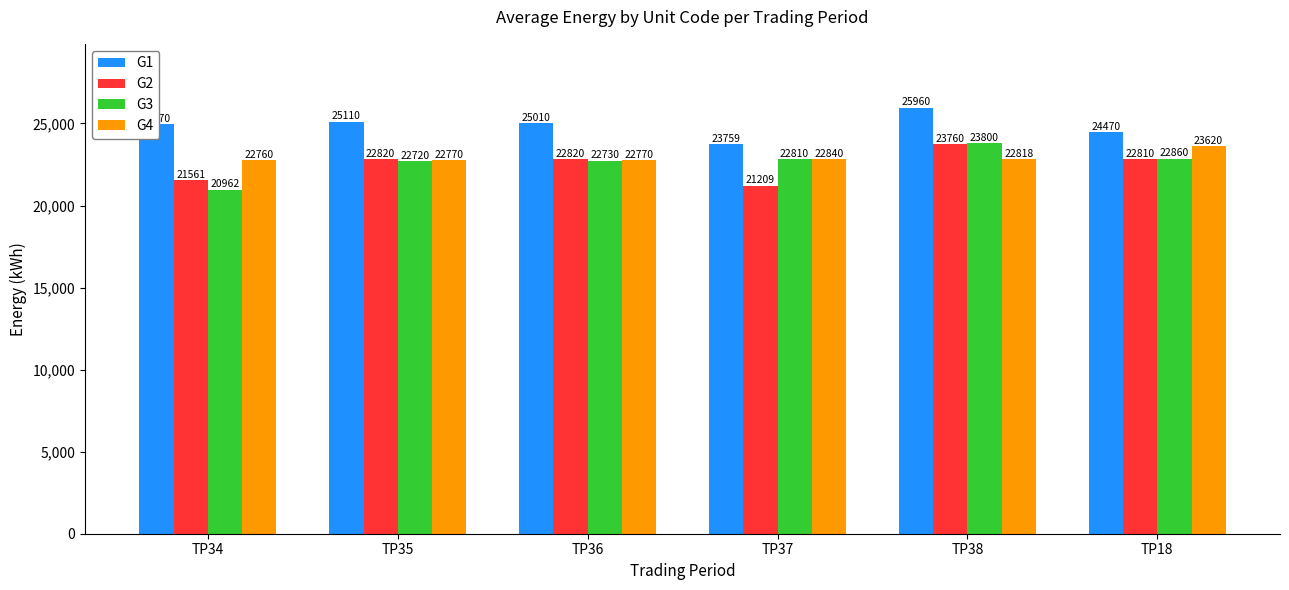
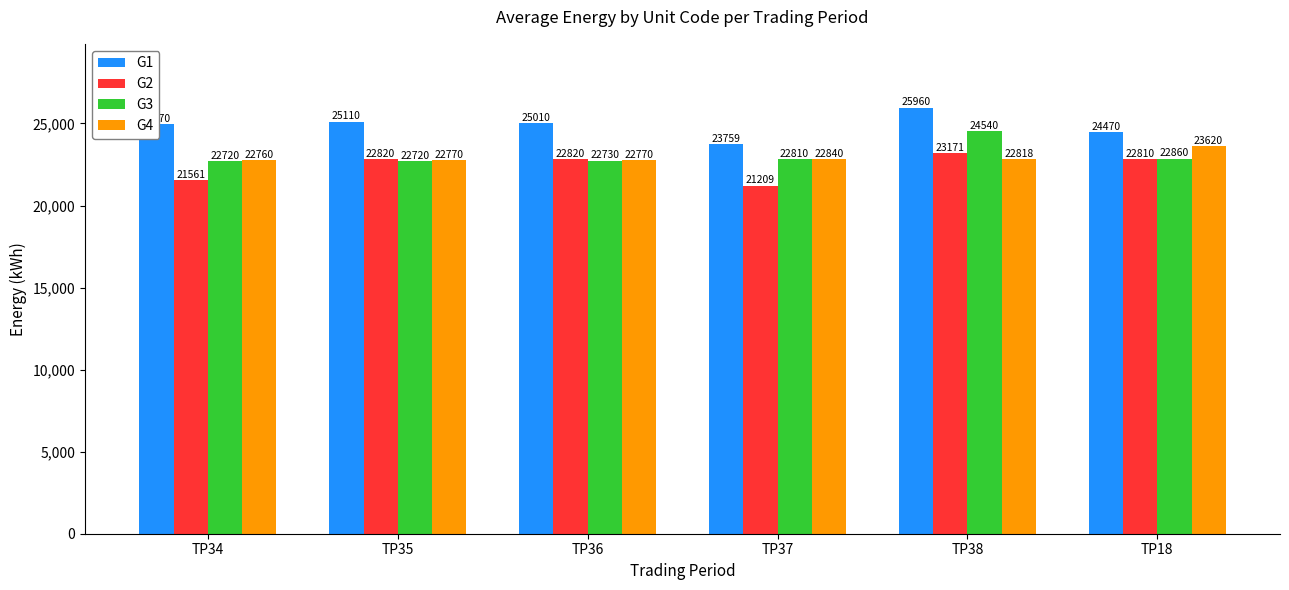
  {
    "G1": {
      "TP35": 25110,
      "TP36": 25010,
      "TP37": 23759,
      "TP38": 25960,
      "TP18": 24470
    },
    "G2": {
      "TP34": 21561,
      "TP35": 22820,
      "TP36": 22820,
      "TP37": 21209,
-     "TP38": 23760,
+     "TP38": 23171,
      "TP18": 22810
    },
    "G3": {
-     "TP34": 20962,
+     "TP34": 22720,
      "TP35": 22720,
      "TP36": 22730,
      "TP37": 22810,
-     "TP38": 23800,
+     "TP38": 24540,
      "TP18": 22860
    },
    "G4": {
      "TP34": 22760,
      "TP35": 22770,
      "TP36": 22770,
      "TP37": 22840,
      "TP38": 22818,
      "TP18": 23620
    }
  }
